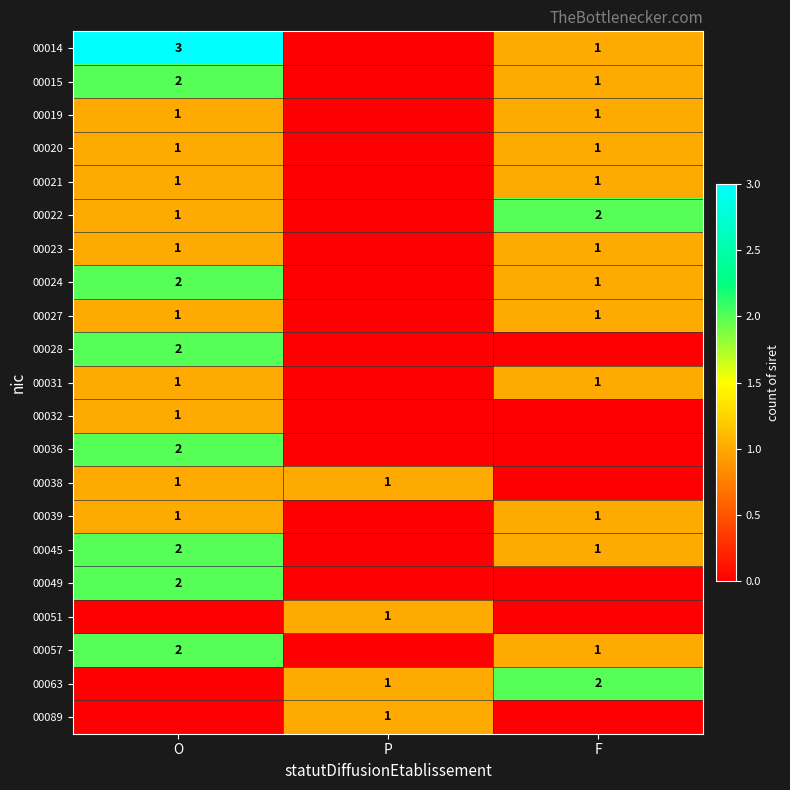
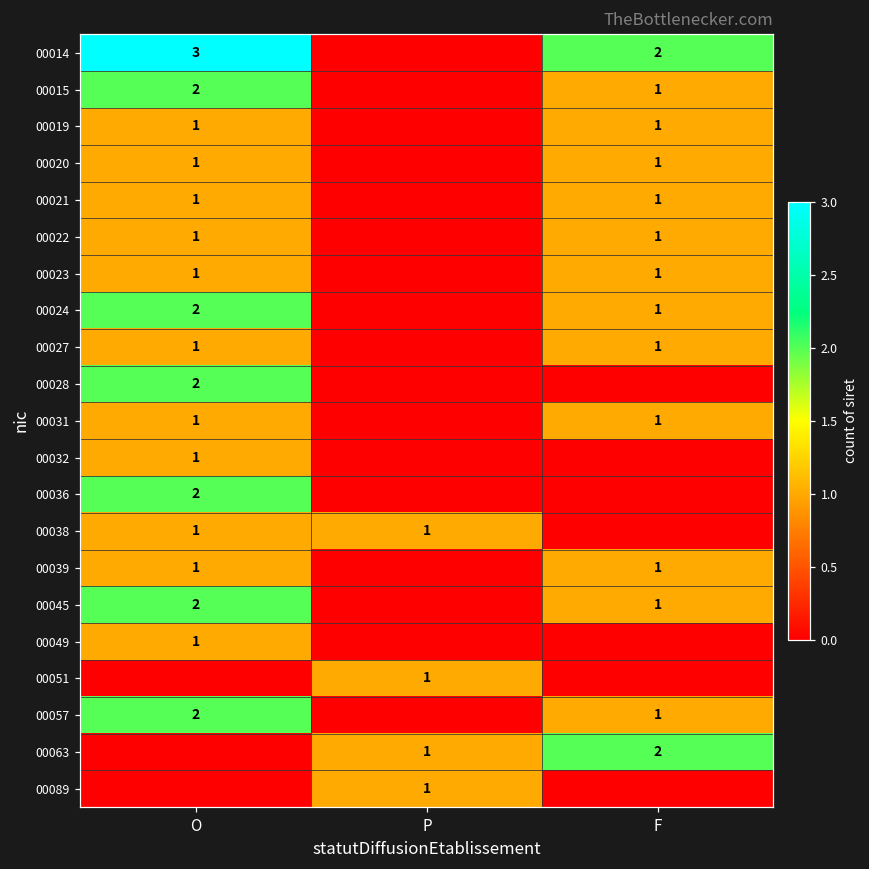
  {
    "00014": {
      "O": 3,
-     "F": 1
+     "F": 2
    },
    "00015": {
      "O": 2,
      "F": 1
    },
    "00019": {
      "O": 1,
      "F": 1
    },
    "00020": {
      "O": 1,
      "F": 1
    },
    "00021": {
      "O": 1,
      "F": 1
    },
    "00022": {
      "O": 1,
-     "F": 2
+     "F": 1
    },
    "00023": {
      "O": 1,
      "F": 1
    },
    "00024": {
      "O": 2,
      "F": 1
    },
    "00027": {
      "O": 1,
      "F": 1
    },
    "00028": {
      "O": 2
    },
    "00031": {
      "O": 1,
      "F": 1
    },
    "00032": {
      "O": 1
    },
    "00036": {
      "O": 2
    },
    "00038": {
      "O": 1,
      "P": 1
    },
    "00039": {
      "O": 1,
      "F": 1
    },
    "00045": {
      "O": 2,
      "F": 1
    },
    "00049": {
-     "O": 2
+     "O": 1
    },
    "00051": {
      "P": 1
    },
    "00057": {
      "O": 2,
      "F": 1
    },
    "00063": {
      "P": 1,
      "F": 2
    },
    "00089": {
      "P": 1
    }
  }
